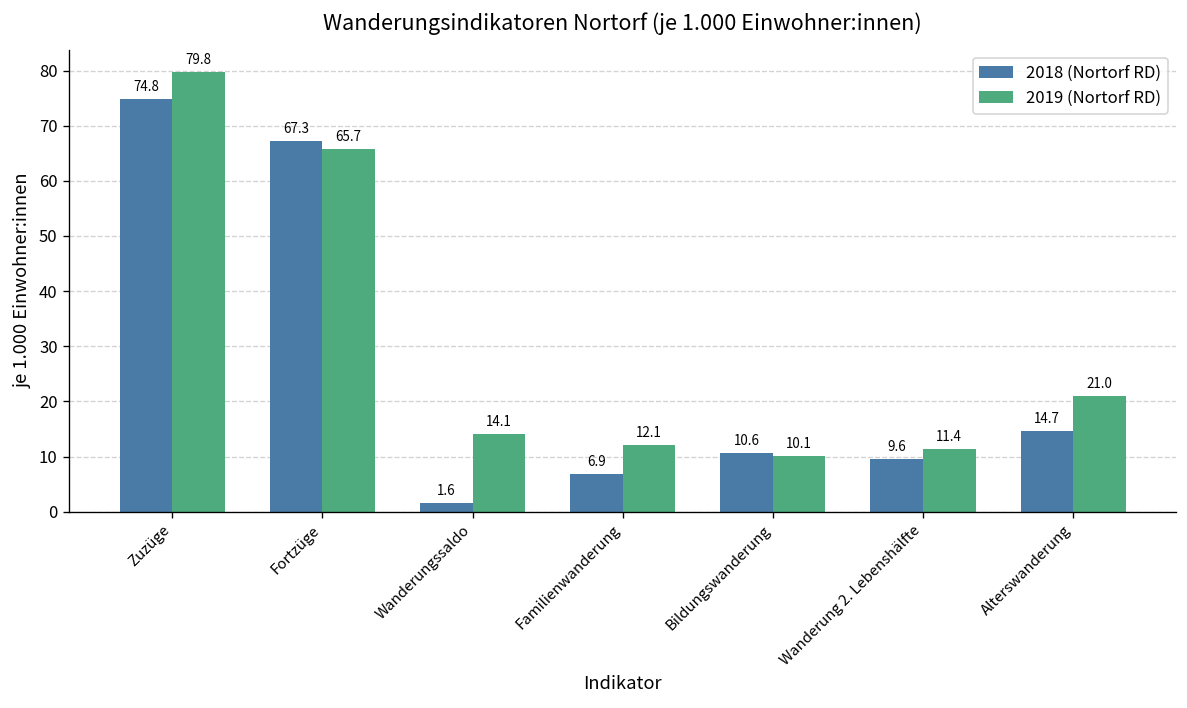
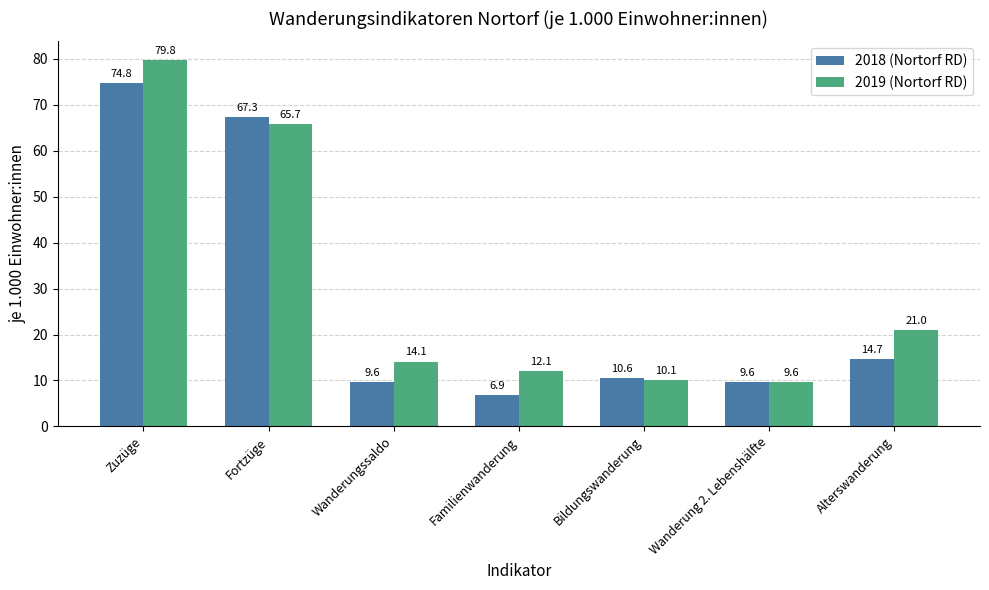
  {
    "2018 (Nortorf RD)": {
      "Zuzüge": 74.8,
      "Fortzüge": 67.3,
-     "Wanderungssaldo": 1.6,
+     "Wanderungssaldo": 9.6,
      "Familienwanderung": 6.9,
      "Bildungswanderung": 10.6,
      "Wanderung 2. Lebenshälfte": 9.6,
      "Alterswanderung": 14.7
    },
    "2019 (Nortorf RD)": {
      "Zuzüge": 79.8,
      "Fortzüge": 65.7,
      "Wanderungssaldo": 14.1,
      "Familienwanderung": 12.1,
      "Bildungswanderung": 10.1,
-     "Wanderung 2. Lebenshälfte": 11.4,
+     "Wanderung 2. Lebenshälfte": 9.6,
      "Alterswanderung": 21.0
    }
  }
